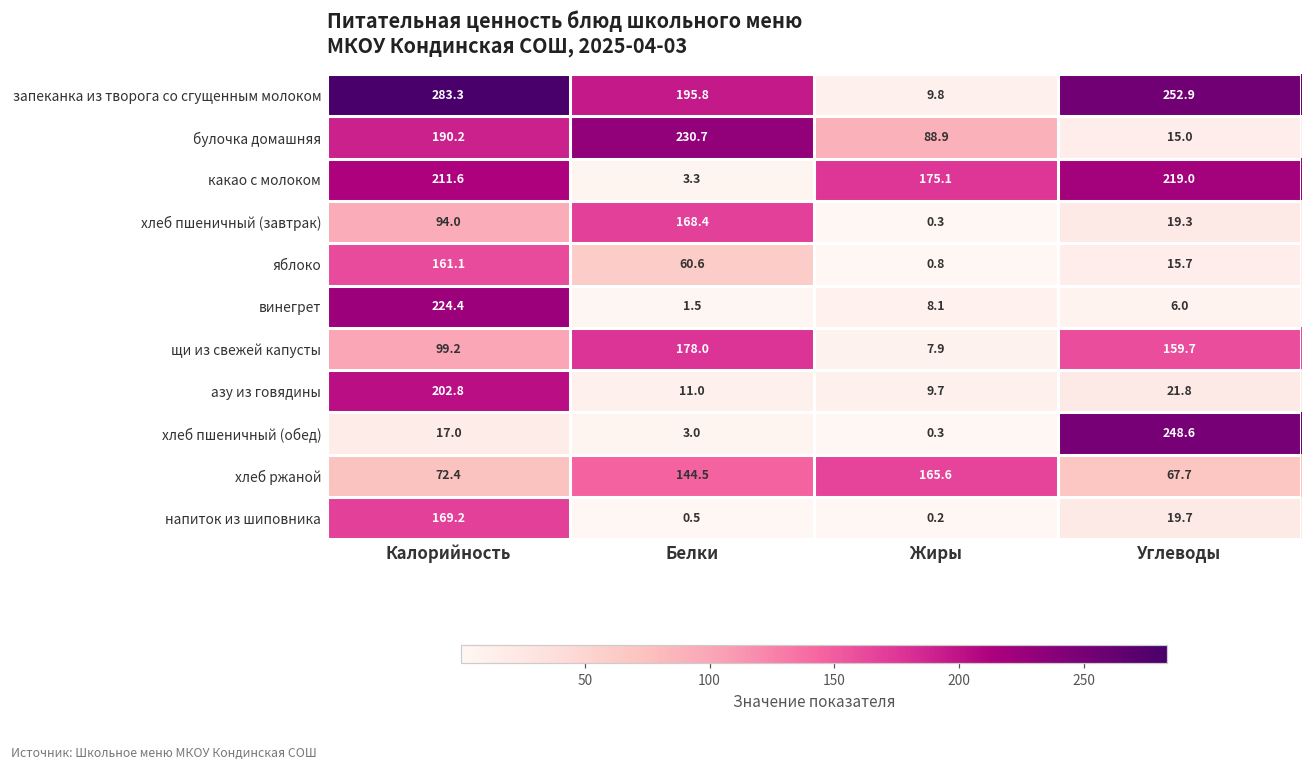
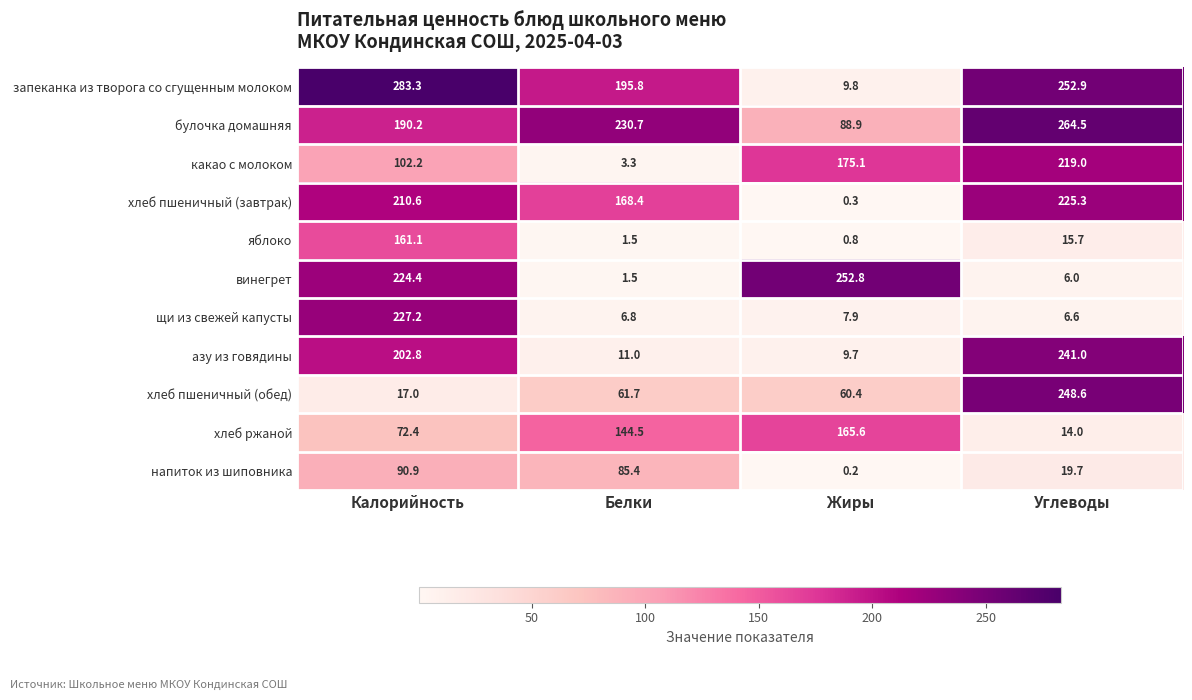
  {
    "запеканка из творога со сгущенным молоком": {
      "Калорийность": 283.3,
      "Белки": 195.8,
      "Жиры": 9.8,
      "Углеводы": 252.9
    },
    "булочка домашняя": {
      "Калорийность": 190.2,
      "Белки": 230.7,
      "Жиры": 88.9,
-     "Углеводы": 15.0
+     "Углеводы": 264.5
    },
    "какао с молоком": {
-     "Калорийность": 211.6,
+     "Калорийность": 102.2,
      "Белки": 3.3,
      "Жиры": 175.1,
      "Углеводы": 219.0
    },
    "хлеб пшеничный (завтрак)": {
-     "Калорийность": 94.0,
+     "Калорийность": 210.6,
      "Белки": 168.4,
      "Жиры": 0.3,
-     "Углеводы": 19.3
+     "Углеводы": 225.3
    },
    "яблоко": {
      "Калорийность": 161.1,
-     "Белки": 60.6,
+     "Белки": 1.5,
      "Жиры": 0.8,
      "Углеводы": 15.7
    },
    "винегрет": {
      "Калорийность": 224.4,
      "Белки": 1.5,
-     "Жиры": 8.1,
+     "Жиры": 252.8,
      "Углеводы": 6.0
    },
    "щи из свежей капусты": {
-     "Калорийность": 99.2,
-     "Белки": 178.0,
+     "Калорийность": 227.2,
+     "Белки": 6.8,
      "Жиры": 7.9,
-     "Углеводы": 159.7
+     "Углеводы": 6.6
    },
    "азу из говядины": {
      "Калорийность": 202.8,
      "Белки": 11.0,
      "Жиры": 9.7,
-     "Углеводы": 21.8
+     "Углеводы": 241.0
    },
    "хлеб пшеничный (обед)": {
      "Калорийность": 17.0,
-     "Белки": 3.0,
-     "Жиры": 0.3,
+     "Белки": 61.7,
+     "Жиры": 60.4,
      "Углеводы": 248.6
    },
    "хлеб ржаной": {
      "Калорийность": 72.4,
      "Белки": 144.5,
      "Жиры": 165.6,
-     "Углеводы": 67.7
+     "Углеводы": 14.0
    },
    "напиток из шиповника": {
-     "Калорийность": 169.2,
-     "Белки": 0.5,
+     "Калорийность": 90.9,
+     "Белки": 85.4,
      "Жиры": 0.2,
      "Углеводы": 19.7
    }
  }
